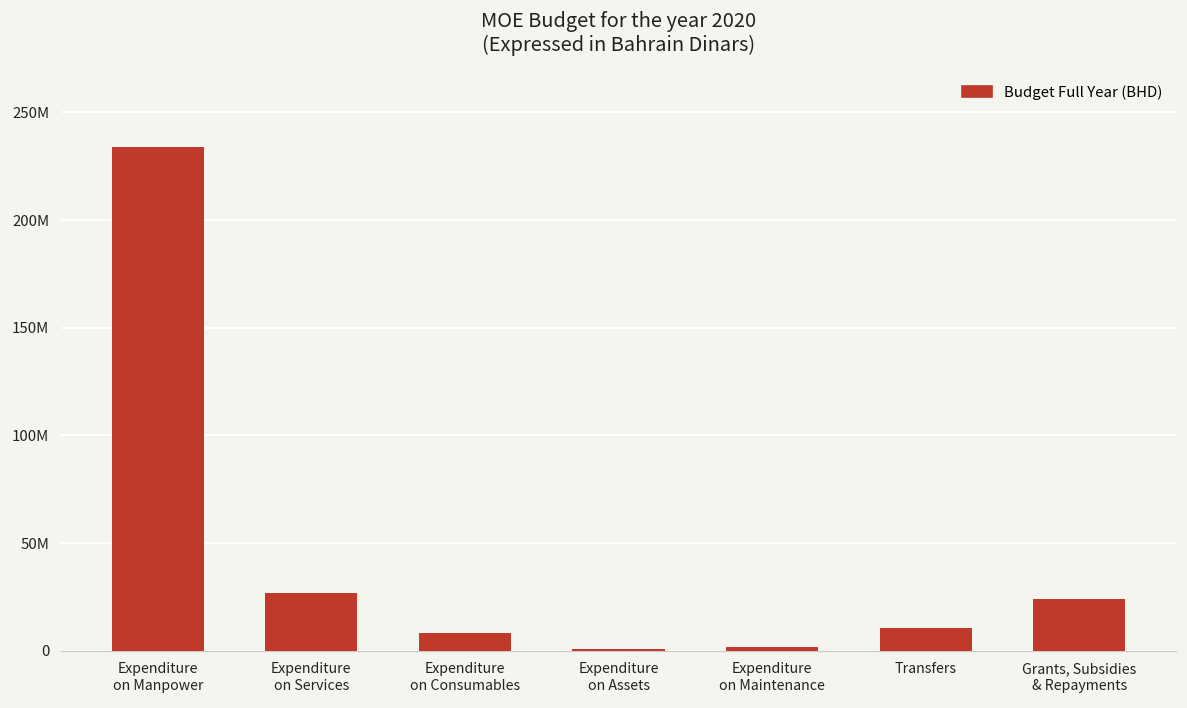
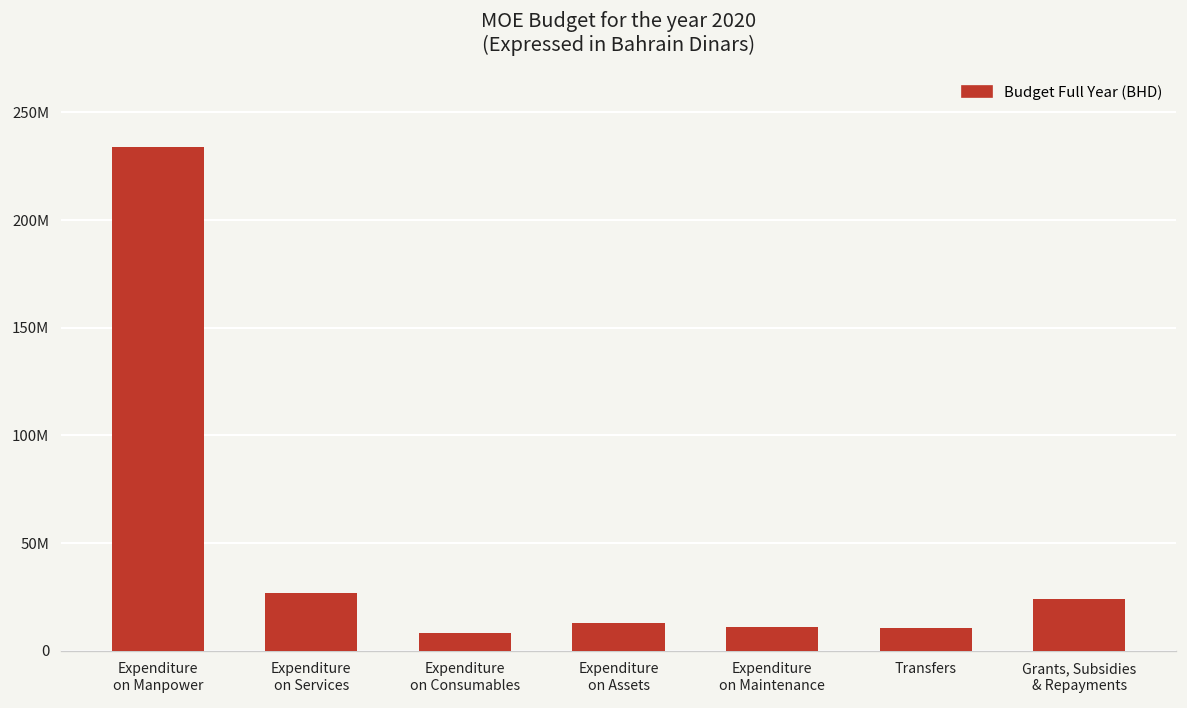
  {
    "Expenditure on Manpower": 234000000,
    "Expenditure on Services": 27000000,
    "Expenditure on Consumables": 8000000,
-   "Expenditure on Assets": 1000000,
-   "Expenditure on Maintenance": 2000000,
+   "Expenditure on Assets": 13000000,
+   "Expenditure on Maintenance": 11000000,
    "Transfers": 10000000,
    "Grants, Subsidies & Repayments": 24000000
  }
